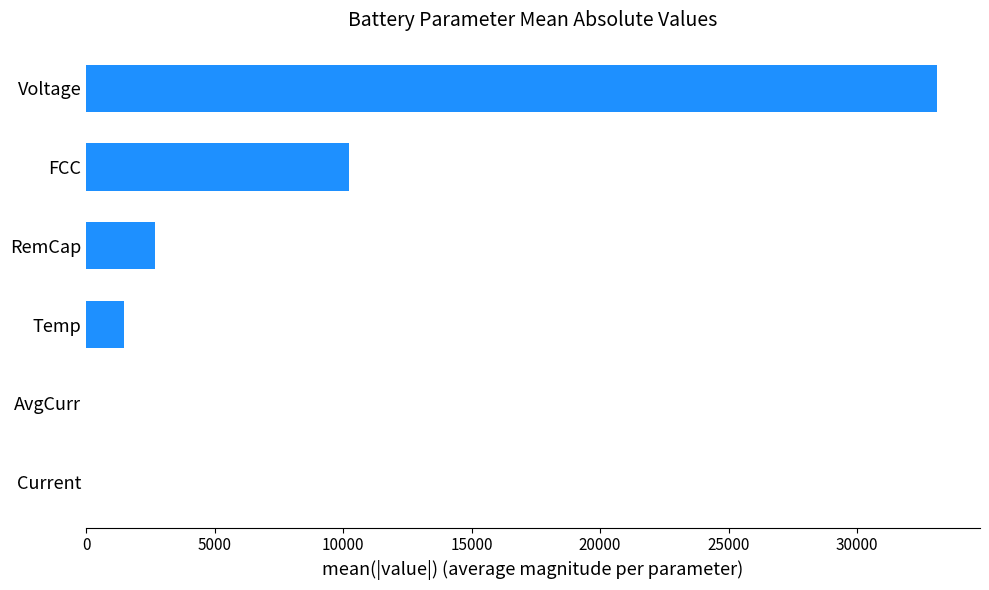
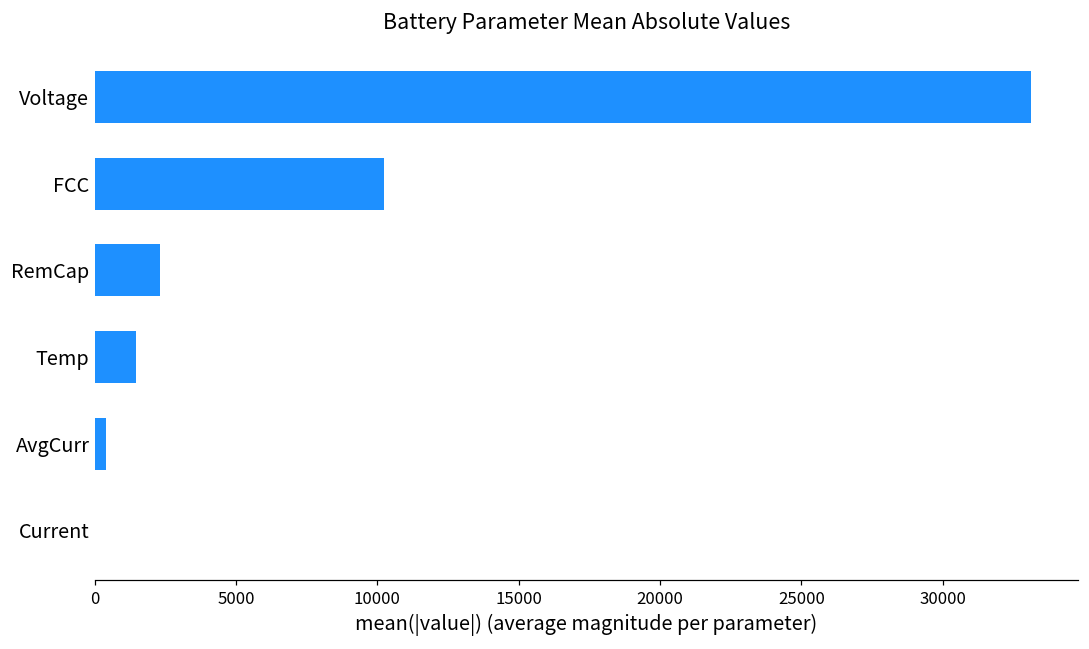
  {
    "Voltage": 33100,
    "FCC": 10200,
-   "RemCap": 2700,
+   "RemCap": 2300,
    "Temp": 1500,
-   "AvgCurr": 0
+   "AvgCurr": 400
  }
